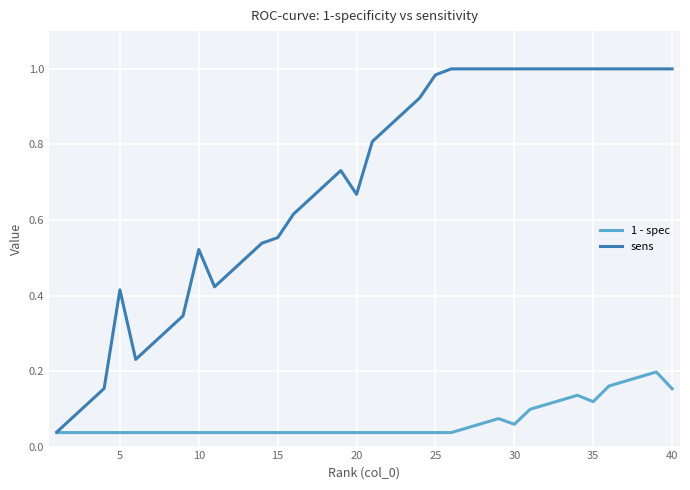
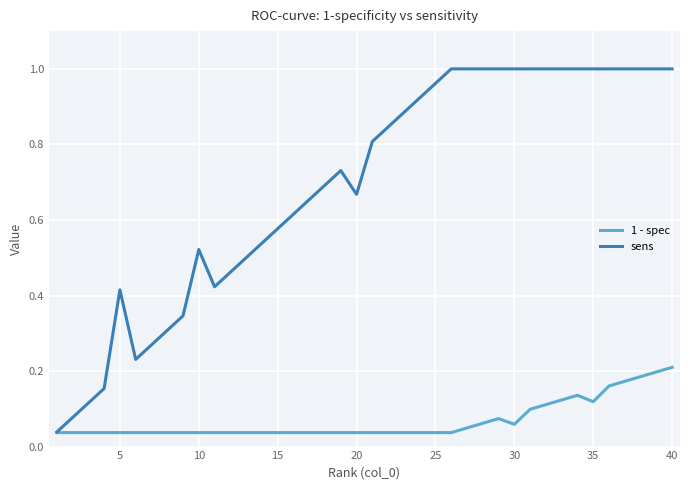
  {
    "1 - spec": {
      "5": 0.04,
      "10": 0.04,
      "15": 0.04,
      "20": 0.04,
      "25": 0.04,
      "30": 0.06,
      "35": 0.12,
-     "40": 0.15
+     "40": 0.21
    },
    "sens": {
      "5": 0.42,
      "10": 0.52,
-     "15": 0.55,
+     "15": 0.58,
      "20": 0.67,
-     "25": 0.98,
+     "25": 0.96,
      "30": 1.00,
      "35": 1.00,
      "40": 1.00
    }
  }
